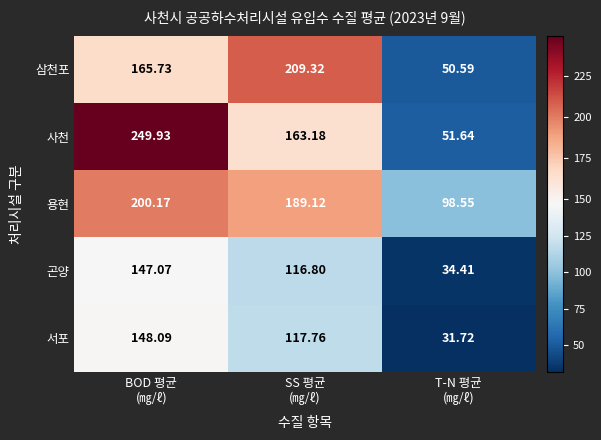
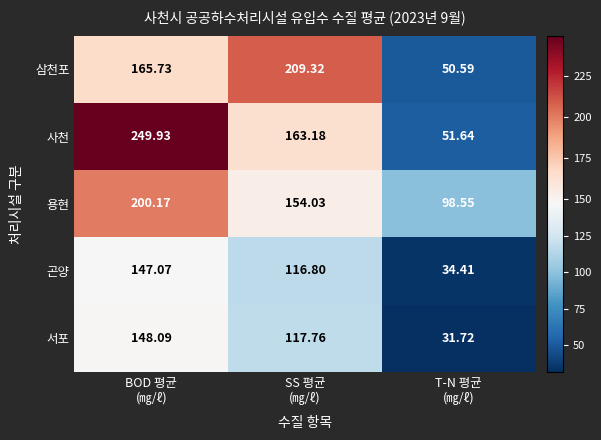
  {
    "삼천포": {
      "BOD 평균 (㎎/ℓ)": 165.73,
      "SS 평균 (㎎/ℓ)": 209.32,
      "T-N 평균 (㎎/ℓ)": 50.59
    },
    "사천": {
      "BOD 평균 (㎎/ℓ)": 249.93,
      "SS 평균 (㎎/ℓ)": 163.18,
      "T-N 평균 (㎎/ℓ)": 51.64
    },
    "용현": {
      "BOD 평균 (㎎/ℓ)": 200.17,
-     "SS 평균 (㎎/ℓ)": 189.12,
+     "SS 평균 (㎎/ℓ)": 154.03,
      "T-N 평균 (㎎/ℓ)": 98.55
    },
    "곤양": {
      "BOD 평균 (㎎/ℓ)": 147.07,
      "SS 평균 (㎎/ℓ)": 116.80,
      "T-N 평균 (㎎/ℓ)": 34.41
    },
    "서포": {
      "BOD 평균 (㎎/ℓ)": 148.09,
      "SS 평균 (㎎/ℓ)": 117.76,
      "T-N 평균 (㎎/ℓ)": 31.72
    }
  }
